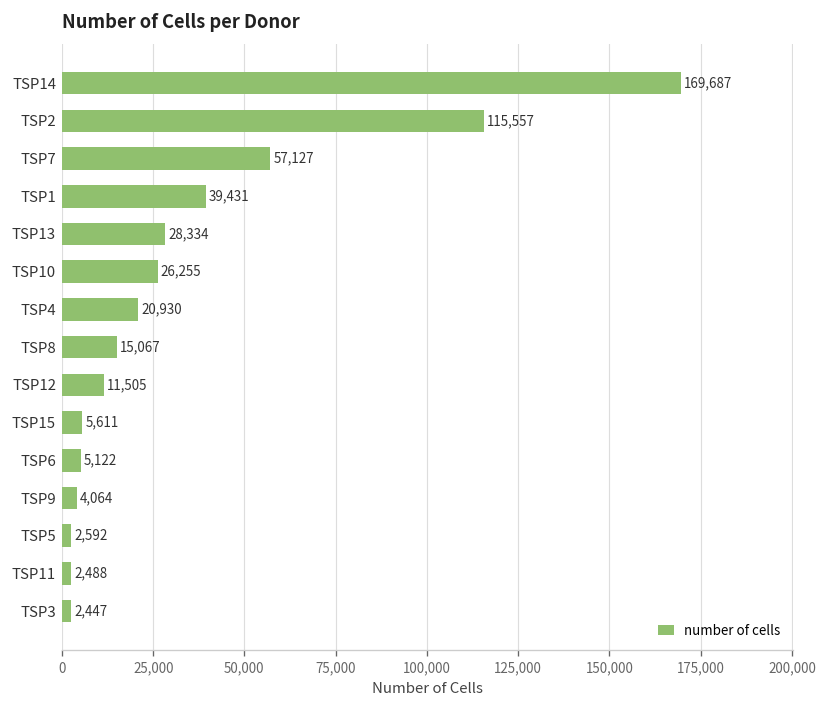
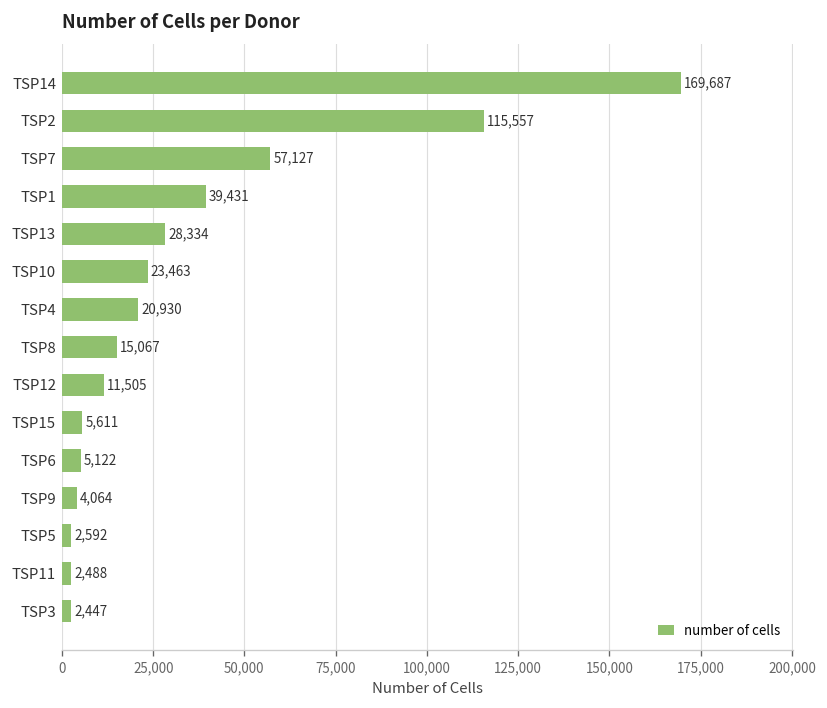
  {
    "TSP14": "169,687",
    "TSP2": "115,557",
    "TSP7": "57,127",
    "TSP1": "39,431",
    "TSP13": "28,334",
-   "TSP10": "26,255",
+   "TSP10": "23,463",
    "TSP4": "20,930",
    "TSP8": "15,067",
    "TSP12": "11,505",
    "TSP15": "5,611",
    "TSP6": "5,122",
    "TSP9": "4,064",
    "TSP5": "2,592",
    "TSP11": "2,488",
    "TSP3": "2,447"
  }
